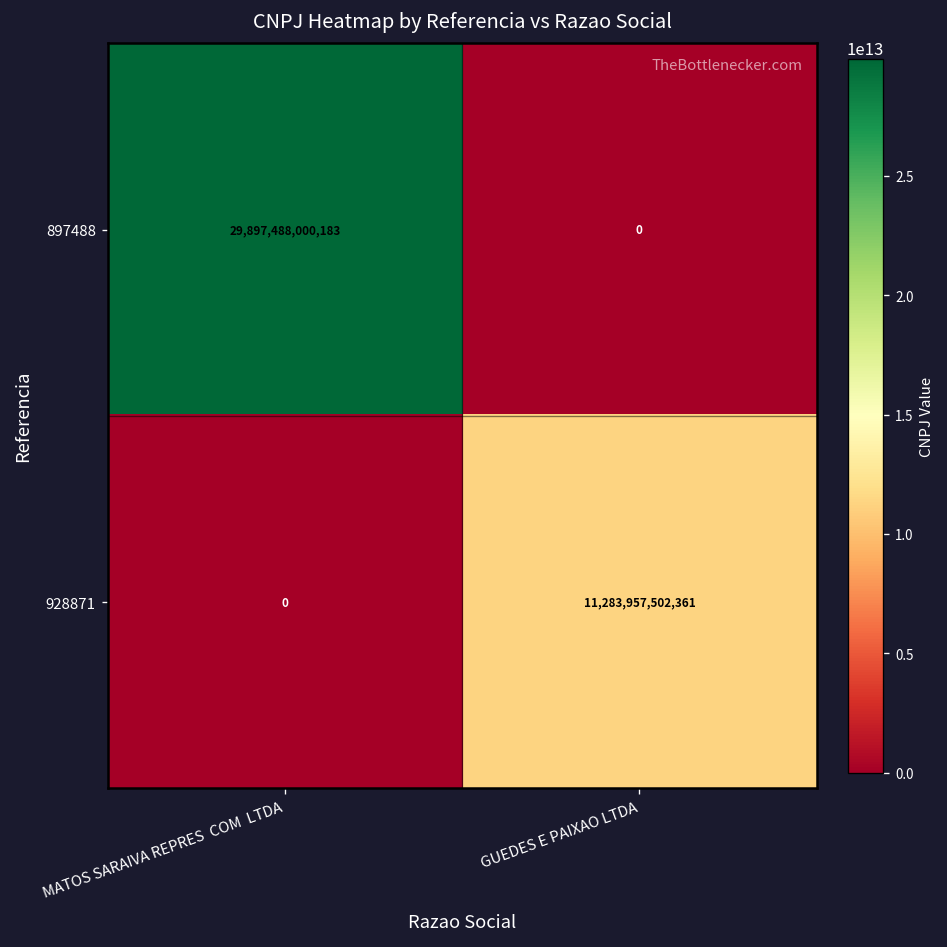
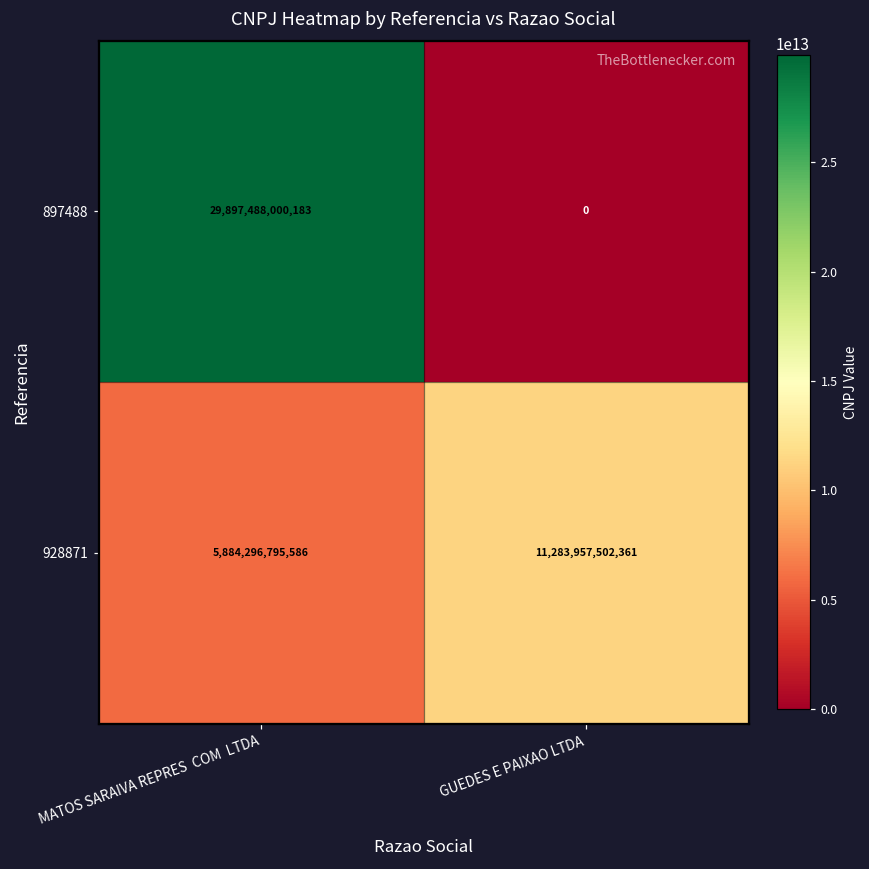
  {
    "897488": {
      "MATOS SARAIVA REPRES COM LTDA": "29,897,488,000,183"
    },
    "928871": {
-     "MATOS SARAIVA REPRES COM LTDA": "0",
+     "MATOS SARAIVA REPRES COM LTDA": "5,884,296,795,586",
      "GUEDES E PAIXAO LTDA": "11,283,957,502,361"
    }
  }
